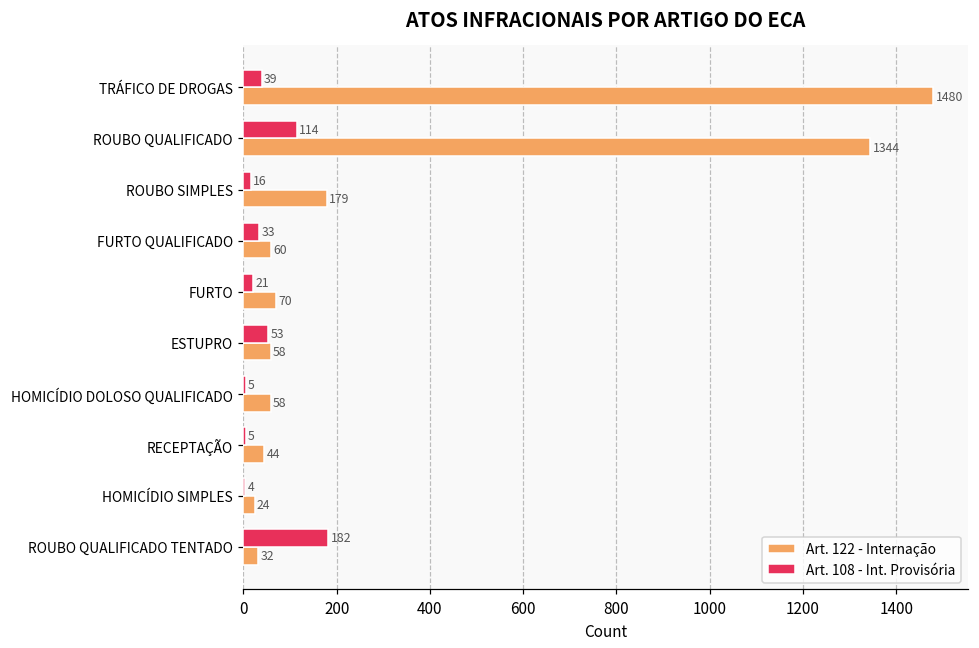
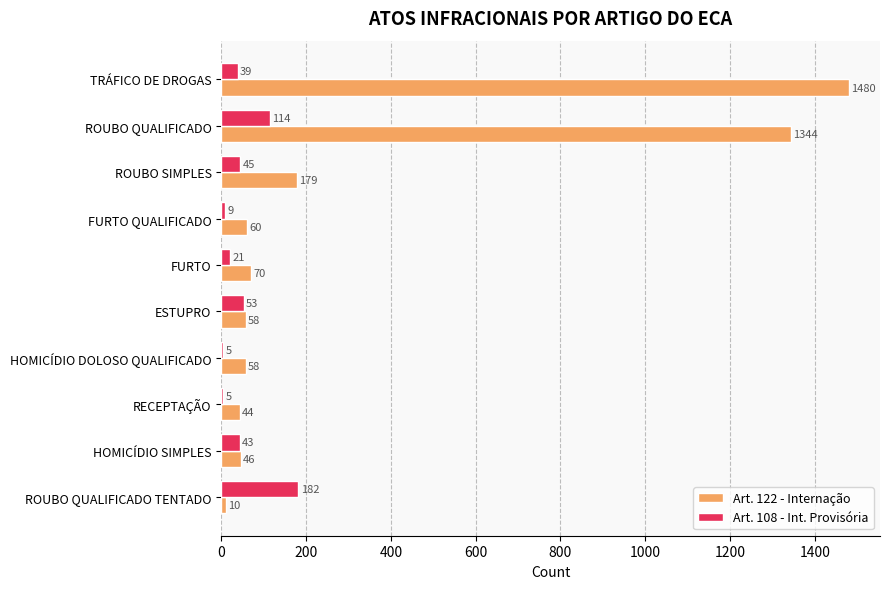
  {
    "Art. 122 - Internação": {
      "TRÁFICO DE DROGAS": 1480,
      "ROUBO QUALIFICADO": 1344,
      "ROUBO SIMPLES": 179,
      "FURTO QUALIFICADO": 60,
      "FURTO": 70,
      "ESTUPRO": 58,
      "HOMICÍDIO DOLOSO QUALIFICADO": 58,
      "RECEPTAÇÃO": 44,
-     "HOMICÍDIO SIMPLES": 24,
-     "ROUBO QUALIFICADO TENTADO": 32
+     "HOMICÍDIO SIMPLES": 46,
+     "ROUBO QUALIFICADO TENTADO": 10
    },
    "Art. 108 - Int. Provisória": {
      "TRÁFICO DE DROGAS": 39,
      "ROUBO QUALIFICADO": 114,
-     "ROUBO SIMPLES": 16,
-     "FURTO QUALIFICADO": 33,
+     "ROUBO SIMPLES": 45,
+     "FURTO QUALIFICADO": 9,
      "FURTO": 21,
      "ESTUPRO": 53,
      "HOMICÍDIO DOLOSO QUALIFICADO": 5,
      "RECEPTAÇÃO": 5,
-     "HOMICÍDIO SIMPLES": 4,
+     "HOMICÍDIO SIMPLES": 43,
      "ROUBO QUALIFICADO TENTADO": 182
    }
  }
